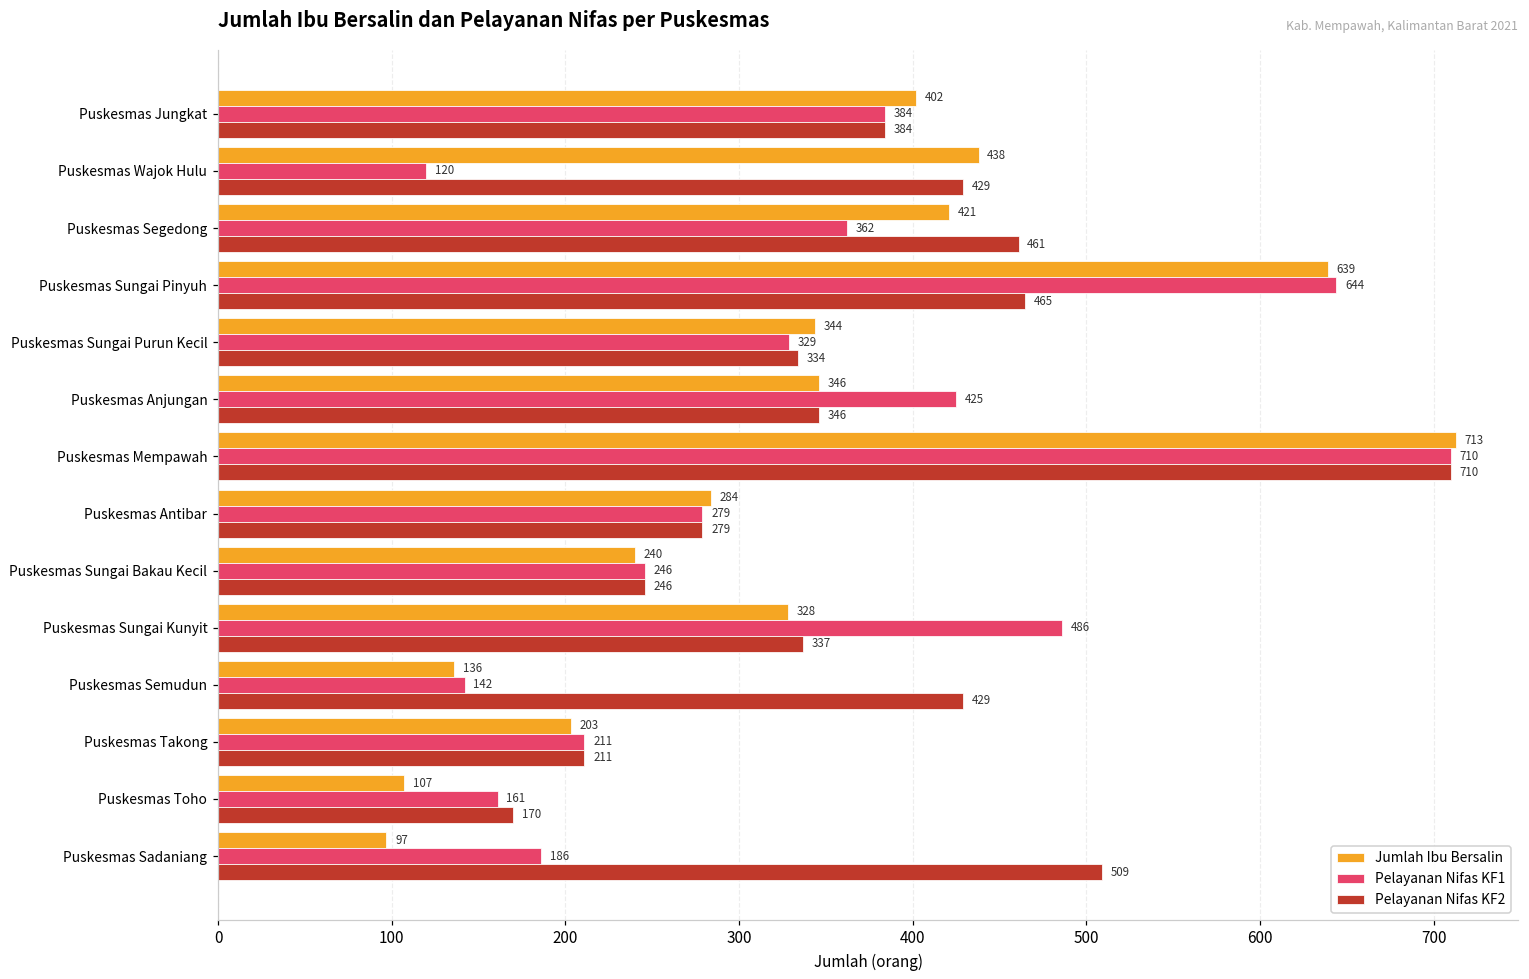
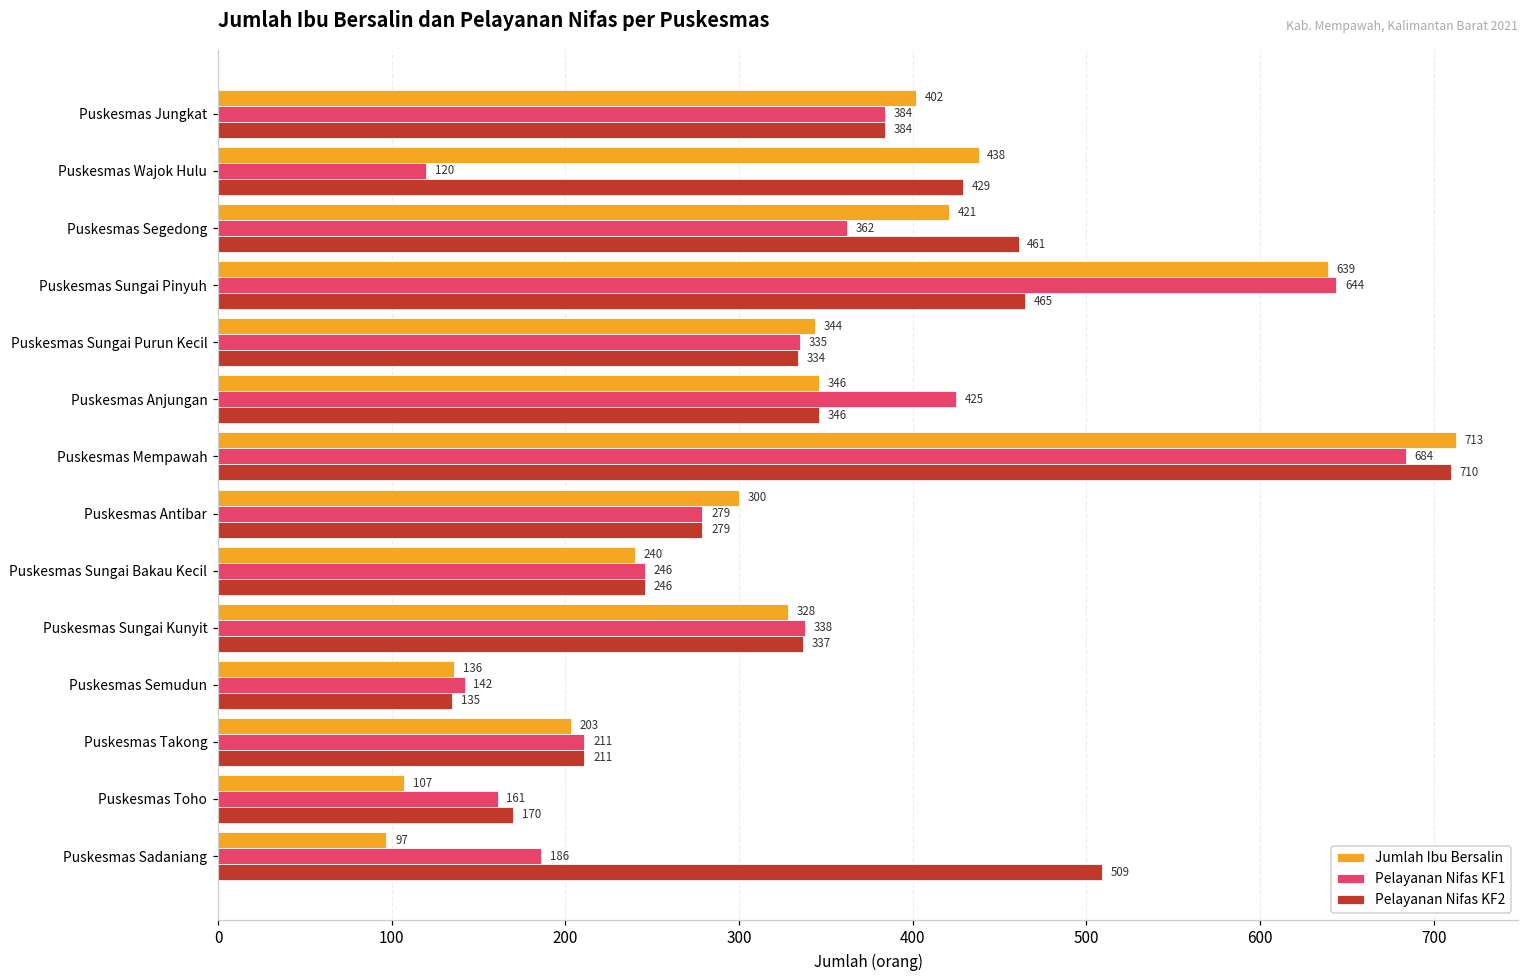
  {
    "Jumlah Ibu Bersalin": {
      "Puskesmas Jungkat": 402,
      "Puskesmas Wajok Hulu": 438,
      "Puskesmas Segedong": 421,
      "Puskesmas Sungai Pinyuh": 639,
      "Puskesmas Sungai Purun Kecil": 344,
      "Puskesmas Anjungan": 346,
      "Puskesmas Mempawah": 713,
-     "Puskesmas Antibar": 284,
+     "Puskesmas Antibar": 300,
      "Puskesmas Sungai Bakau Kecil": 240,
      "Puskesmas Sungai Kunyit": 328,
      "Puskesmas Semudun": 136,
      "Puskesmas Takong": 203,
      "Puskesmas Toho": 107,
      "Puskesmas Sadaniang": 97
    },
    "Pelayanan Nifas KF1": {
      "Puskesmas Jungkat": 384,
      "Puskesmas Wajok Hulu": 120,
      "Puskesmas Segedong": 362,
      "Puskesmas Sungai Pinyuh": 644,
-     "Puskesmas Sungai Purun Kecil": 329,
+     "Puskesmas Sungai Purun Kecil": 335,
      "Puskesmas Anjungan": 425,
-     "Puskesmas Mempawah": 710,
+     "Puskesmas Mempawah": 684,
      "Puskesmas Antibar": 279,
      "Puskesmas Sungai Bakau Kecil": 246,
-     "Puskesmas Sungai Kunyit": 486,
+     "Puskesmas Sungai Kunyit": 338,
      "Puskesmas Semudun": 142,
      "Puskesmas Takong": 211,
      "Puskesmas Toho": 161,
      "Puskesmas Sadaniang": 186
    },
    "Pelayanan Nifas KF2": {
      "Puskesmas Jungkat": 384,
      "Puskesmas Wajok Hulu": 429,
      "Puskesmas Segedong": 461,
      "Puskesmas Sungai Pinyuh": 465,
      "Puskesmas Sungai Purun Kecil": 334,
      "Puskesmas Anjungan": 346,
      "Puskesmas Mempawah": 710,
      "Puskesmas Antibar": 279,
      "Puskesmas Sungai Bakau Kecil": 246,
      "Puskesmas Sungai Kunyit": 337,
-     "Puskesmas Semudun": 429,
+     "Puskesmas Semudun": 135,
      "Puskesmas Takong": 211,
      "Puskesmas Toho": 170,
      "Puskesmas Sadaniang": 509
    }
  }
